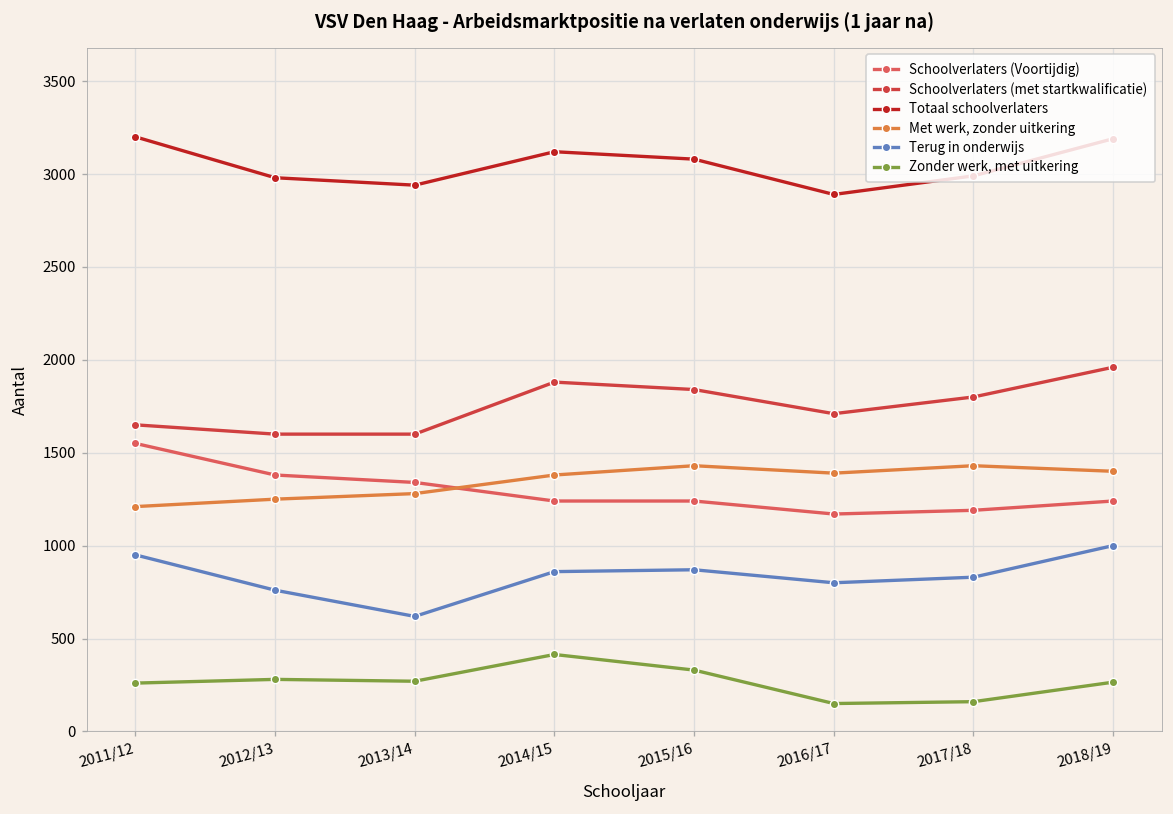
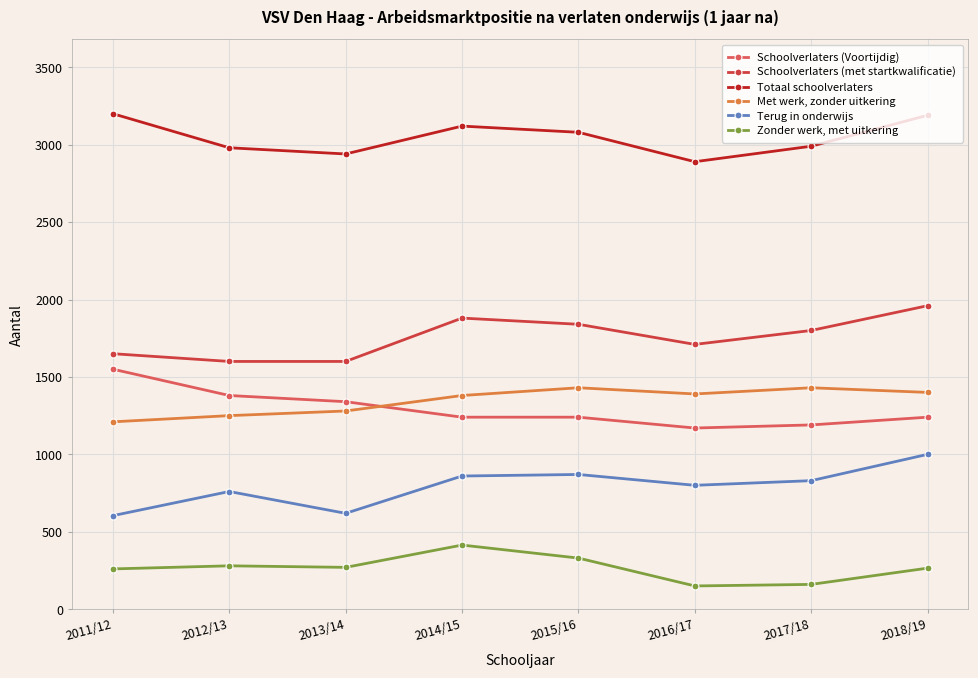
  {
    "Terug in onderwijs": {
-     "2011/12": 950,
+     "2011/12": 600,
      "2012/13": 760,
      "2013/14": 620,
      "2014/15": 860,
      "2015/16": 870,
      "2016/17": 800,
      "2017/18": 830,
      "2018/19": 1000
    },
    "Zonder werk, met uitkering": {
      "2011/12": 260,
      "2012/13": 280,
      "2013/14": 270,
      "2014/15": 410,
      "2015/16": 330,
      "2016/17": 150,
      "2017/18": 160,
      "2018/19": 270
    }
  }
